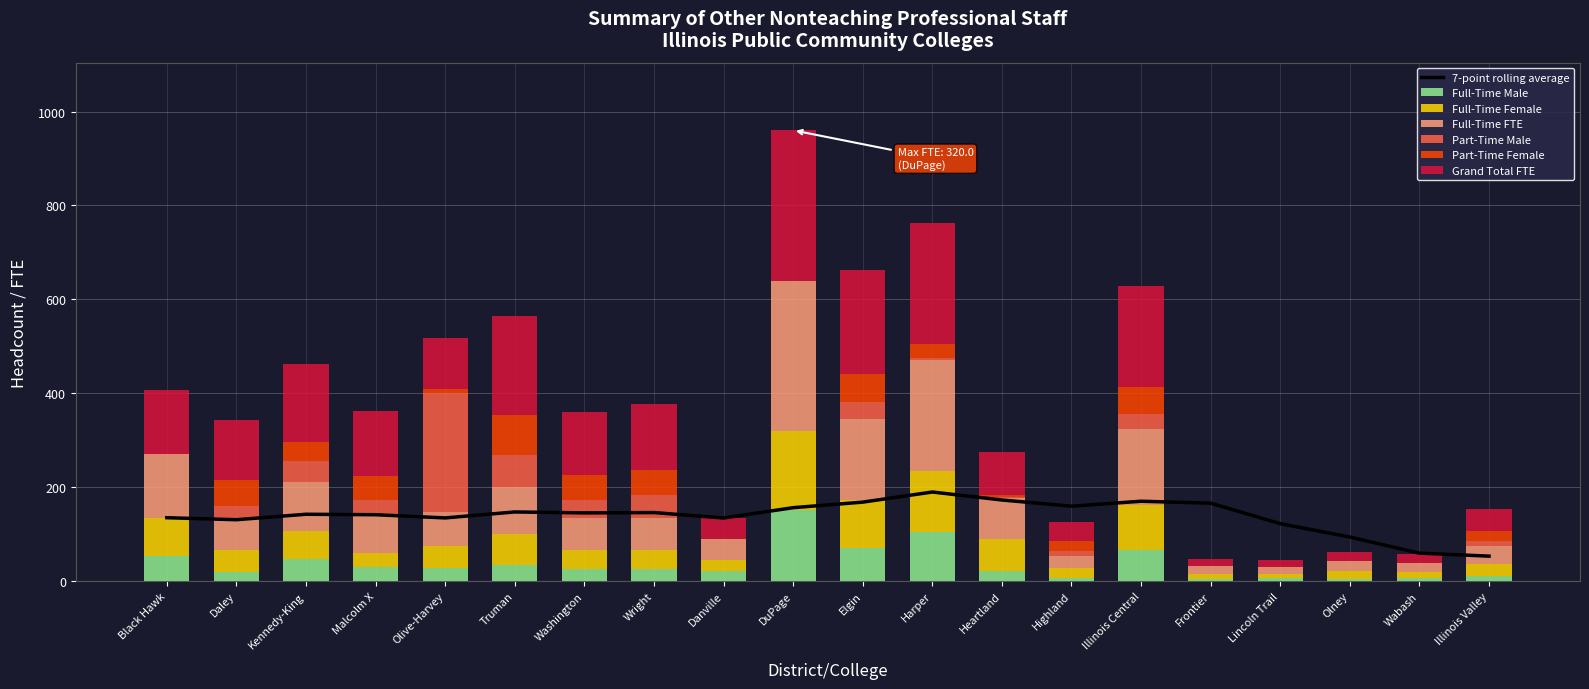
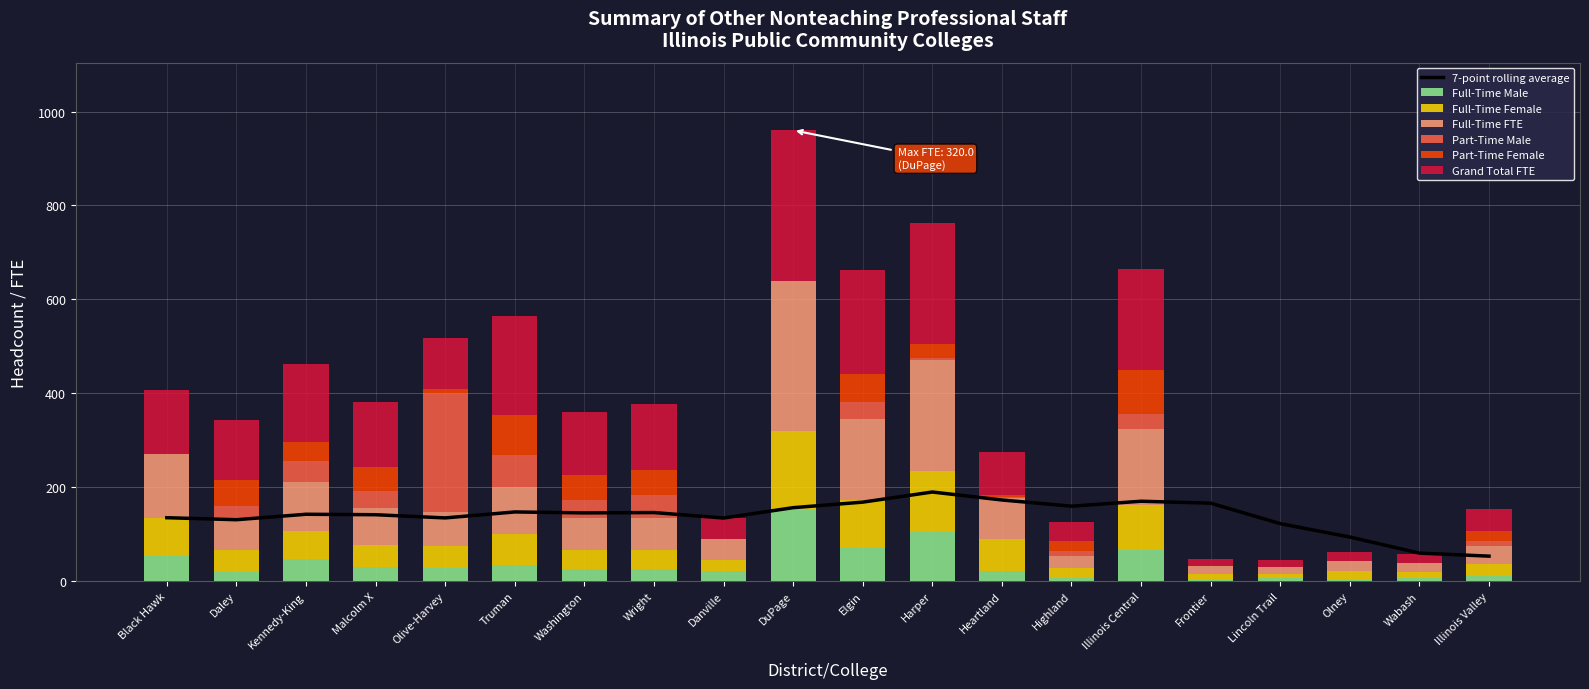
  {
    "7-point rolling average": {
      "Black Hawk": 140,
      "Daley": 130,
      "Kennedy-King": 140,
      "Malcolm X": 140,
      "Olive-Harvey": 130,
      "Truman": 150,
      "Washington": 150,
      "Wright": 150,
      "Danville": 130,
      "DuPage": 160,
      "Elgin": 170,
      "Harper": 190,
      "Heartland": 170,
      "Highland": 160,
      "Illinois Central": 170,
      "Frontier": 170,
      "Lincoln Trail": 120,
      "Olney": 90,
      "Wabash": 60,
      "Illinois Valley": 50
    },
    "Full-Time Male": {
      "Black Hawk": 50,
      "Daley": 20,
      "Kennedy-King": 50,
      "Malcolm X": 30,
      "Olive-Harvey": 30,
      "Truman": 40,
      "Washington": 30,
      "Wright": 30,
      "Danville": 20,
      "DuPage": 150,
      "Elgin": 70,
      "Harper": 100,
      "Heartland": 20,
      "Highland": 10,
      "Illinois Central": 70,
      "Lincoln Trail": 10,
      "Wabash": 10,
      "Illinois Valley": 10
    },
    "Full-Time Female": {
-     "Malcolm X": 30
+     "Malcolm X": 50
    },
    "Full-Time FTE": {
      "Black Hawk": 140,
      "Daley": 70,
      "Kennedy-King": 110,
      "Malcolm X": 80,
      "Olive-Harvey": 70,
      "Truman": 100,
      "Washington": 70,
      "Wright": 70,
      "Danville": 50,
      "DuPage": 320,
      "Elgin": 170,
      "Harper": 240,
      "Heartland": 90,
      "Highland": 30,
      "Illinois Central": 160,
      "Frontier": 20,
      "Lincoln Trail": 20,
      "Olney": 20,
      "Wabash": 20,
      "Illinois Valley": 40
    },
    "Part-Time Male": {
      "Black Hawk": 0,
      "Daley": 30,
      "Kennedy-King": 40,
      "Malcolm X": 40,
      "Olive-Harvey": 250,
      "Truman": 70,
      "Washington": 40,
      "Wright": 50,
      "Danville": 0,
      "DuPage": 0,
      "Elgin": 40,
      "Harper": 10,
      "Highland": 10,
      "Illinois Central": 30,
      "Frontier": 0,
      "Lincoln Trail": 0,
      "Olney": 0,
      "Wabash": 0,
      "Illinois Valley": 10
    },
    "Part-Time Female": {
      "Daley": 60,
      "Kennedy-King": 40,
      "Malcolm X": 50,
      "Olive-Harvey": 10,
      "Truman": 90,
      "Washington": 50,
      "Wright": 50,
      "Danville": 0,
      "DuPage": 0,
      "Elgin": 60,
      "Harper": 30,
      "Highland": 20,
-     "Illinois Central": 60,
+     "Illinois Central": 90,
      "Frontier": 0,
      "Lincoln Trail": 0,
      "Olney": 0,
      "Wabash": 0,
      "Illinois Valley": 20
    },
    "Grand Total FTE": {
      "Black Hawk": 140,
      "Daley": 130,
      "Kennedy-King": 170,
      "Malcolm X": 140,
      "Olive-Harvey": 110,
      "Truman": 210,
      "Washington": 130,
      "Wright": 140,
      "Danville": 50,
      "Elgin": 220,
      "Harper": 260,
      "Heartland": 90,
      "Highland": 40,
      "Illinois Central": 210,
      "Frontier": 20,
      "Lincoln Trail": 20,
      "Olney": 20,
      "Wabash": 20,
      "Illinois Valley": 50
    }
  }
